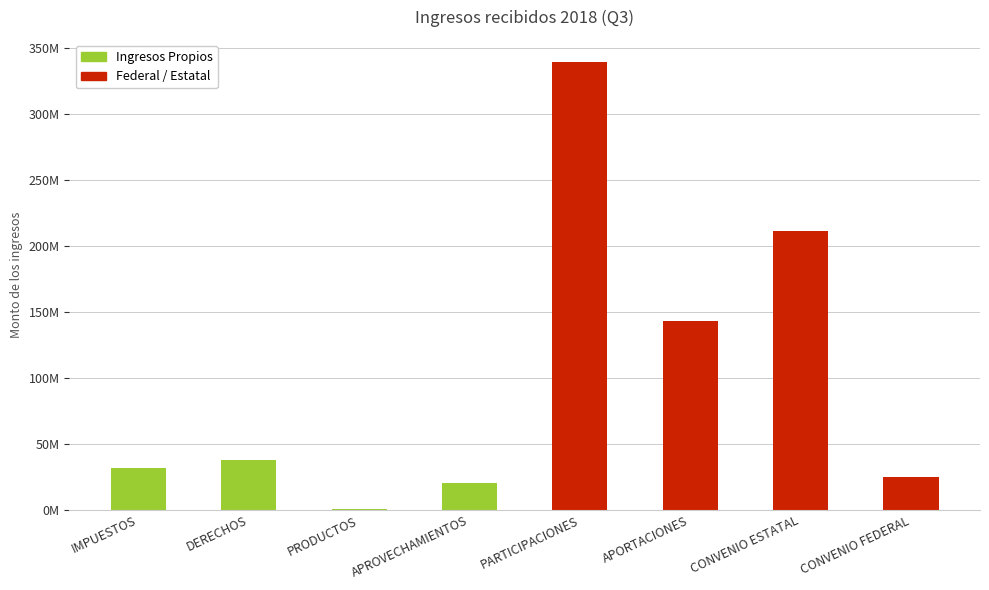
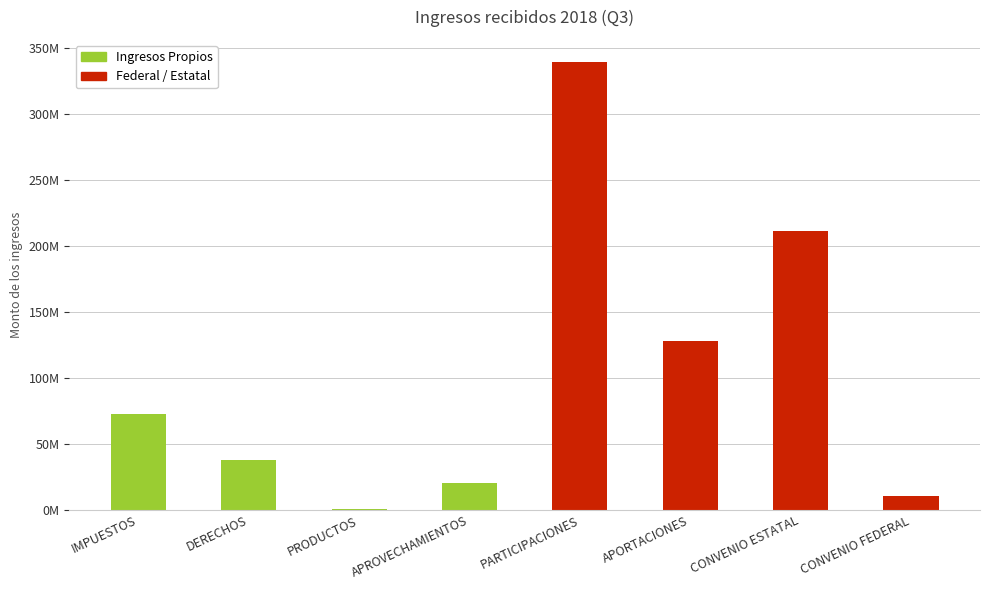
  {
-   "IMPUESTOS": 32000000,
+   "IMPUESTOS": 73000000,
    "DERECHOS": 38000000,
    "APROVECHAMIENTOS": 21000000,
    "PARTICIPACIONES": 339000000,
-   "APORTACIONES": 143000000,
+   "APORTACIONES": 128000000,
    "CONVENIO ESTATAL": 211000000,
-   "CONVENIO FEDERAL": 25000000
+   "CONVENIO FEDERAL": 11000000
  }
